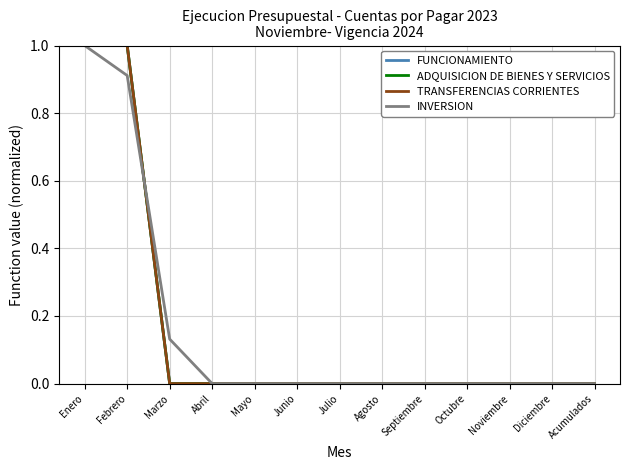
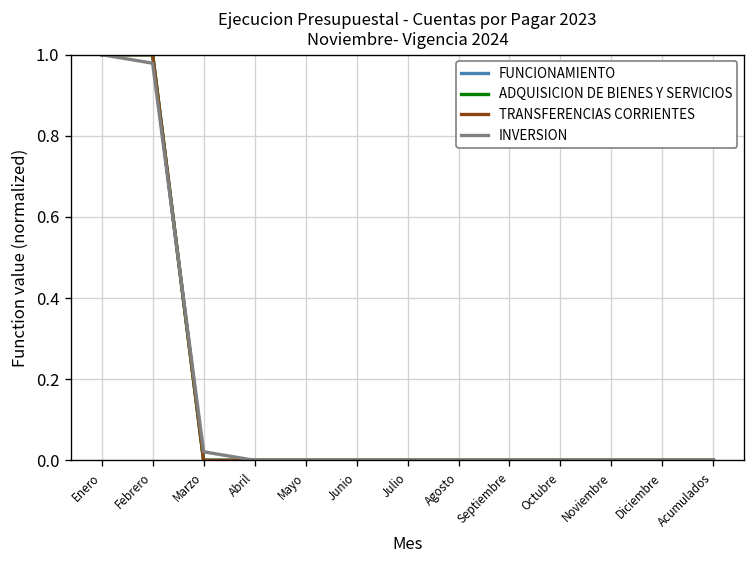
  {
    "TRANSFERENCIAS CORRIENTES": {
      "Febrero": 1.00,
      "Marzo": 0.00
    },
    "INVERSION": {
-     "Febrero": 0.91,
-     "Marzo": 0.13
+     "Febrero": 0.98,
+     "Marzo": 0.02
    }
  }
